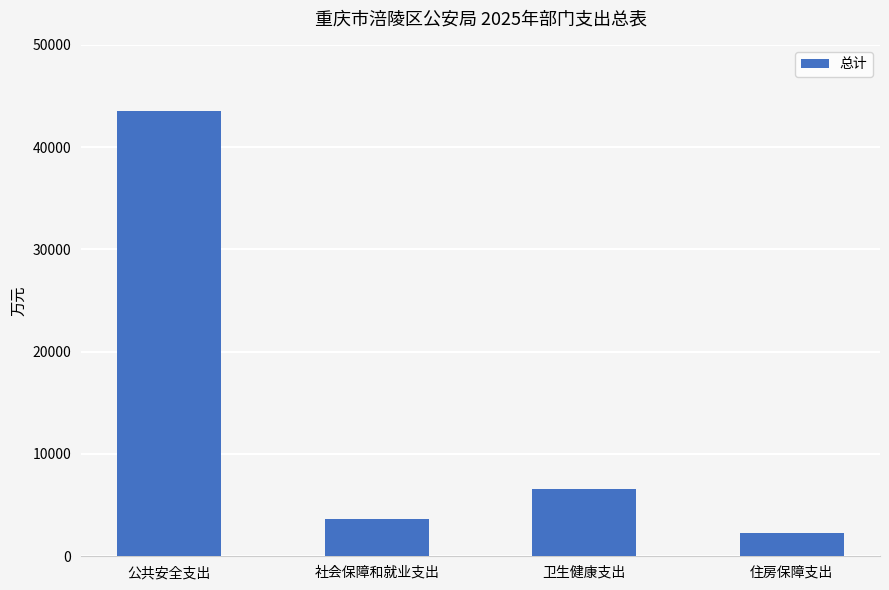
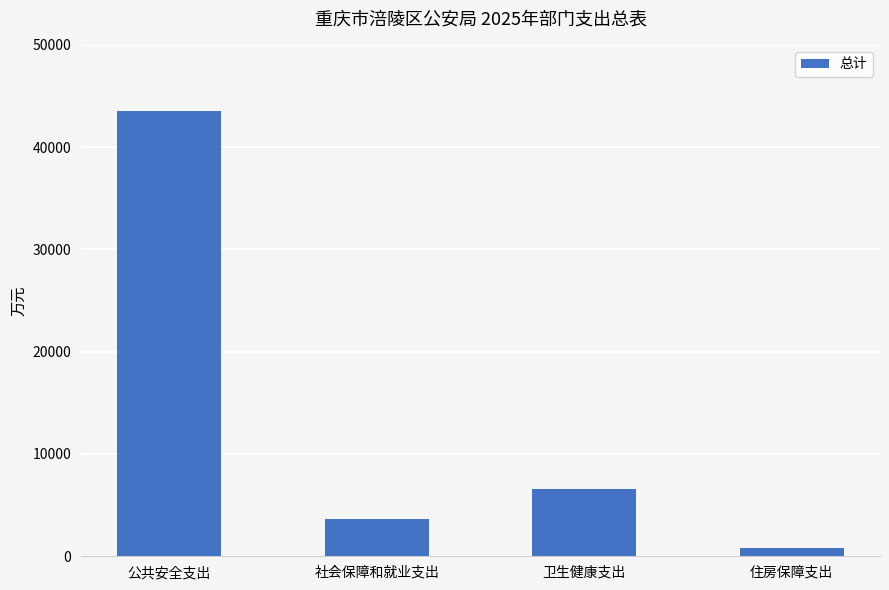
  {
    "公共安全支出": 43600,
    "社会保障和就业支出": 3700,
    "卫生健康支出": 6600,
-   "住房保障支出": 2300
+   "住房保障支出": 800
  }
